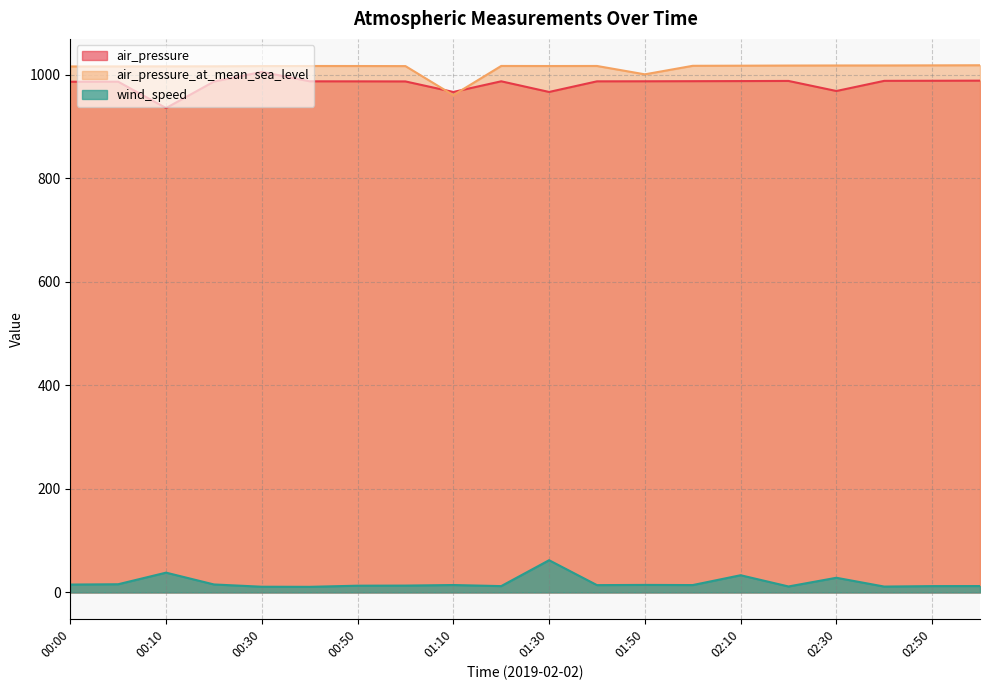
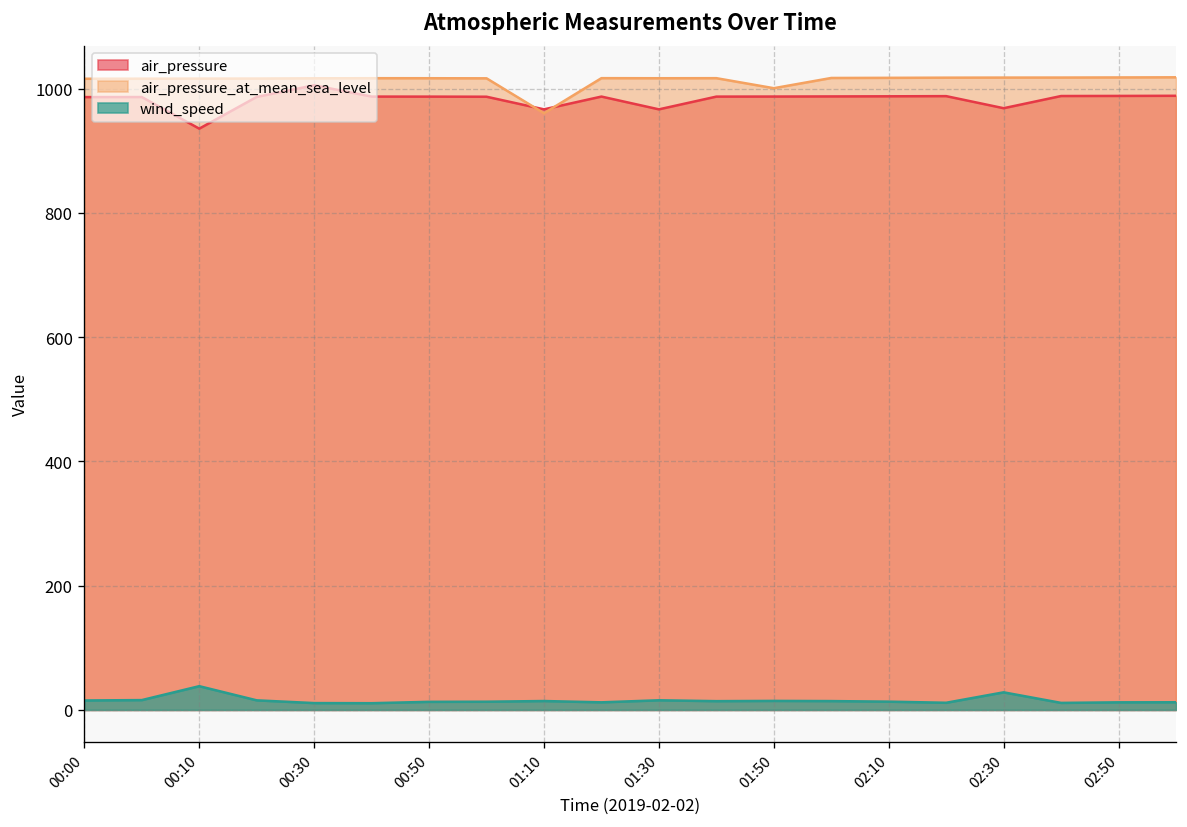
  {
    "air_pressure": {
      "00:10": 940,
      "00:50": 990,
      "01:10": 970,
      "01:30": 970,
      "01:50": 990,
      "02:10": 990,
      "02:30": 970,
      "02:50": 990
    },
    "air_pressure_at_mean_sea_level": {
      "00:50": 1020,
      "01:10": 960,
      "01:30": 1020,
      "01:50": 1000,
      "02:10": 1020,
      "02:30": 1020,
      "02:50": 1020
    },
    "wind_speed": {
      "00:10": 40,
      "00:30": 10,
      "00:50": 10,
      "01:10": 10,
-     "01:30": 60,
+     "01:30": 20,
      "01:50": 10,
-     "02:10": 30,
+     "02:10": 10,
      "02:30": 30,
      "02:50": 10
    }
  }
